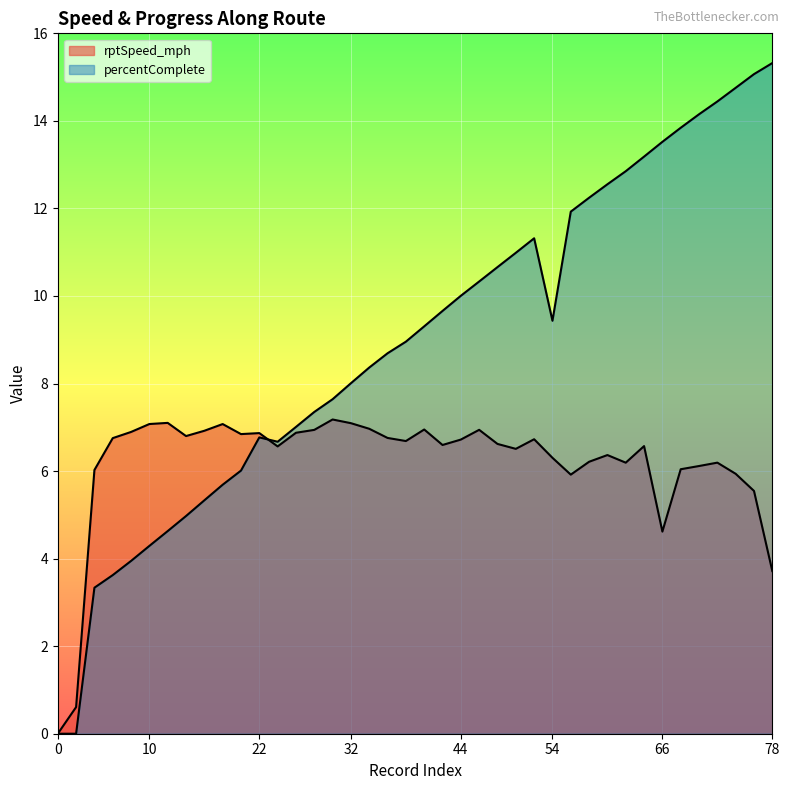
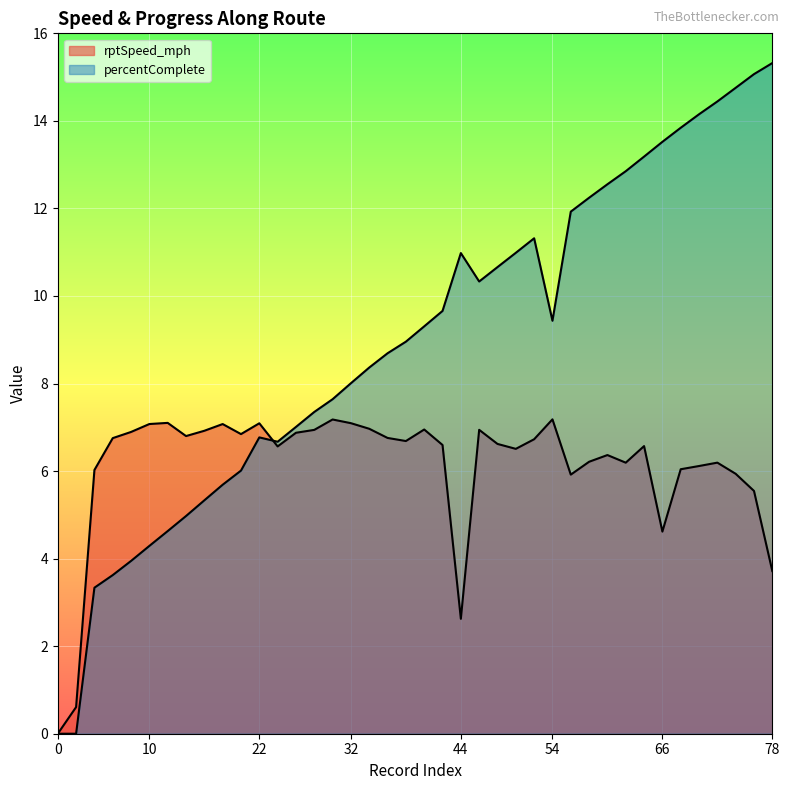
  {
    "rptSpeed_mph": {
-     "22": 6.9,
-     "44": 6.7,
-     "54": 6.3,
+     "22": 7.1,
+     "44": 2.6,
+     "54": 7.2,
      "66": 4.6,
      "78": 3.7
    },
    "percentComplete": {
      "22": 6.8,
-     "44": 10.0,
+     "44": 11.0,
      "54": 9.4,
      "66": 13.5,
      "78": 15.3
    }
  }
